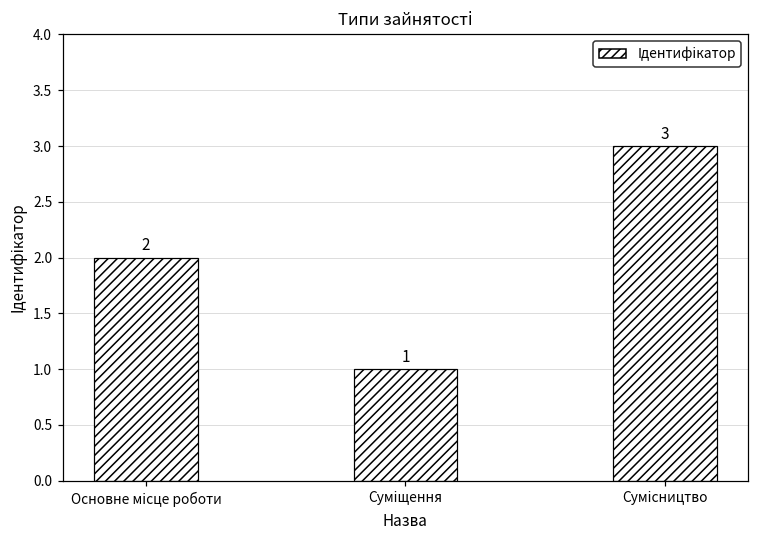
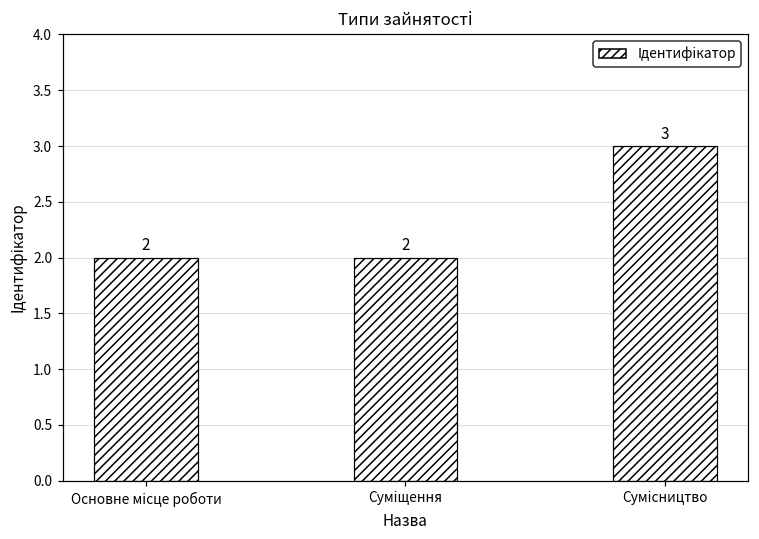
  {
    "Основне місце роботи": 2,
-   "Суміщення": 1,
+   "Суміщення": 2,
    "Сумісництво": 3
  }
